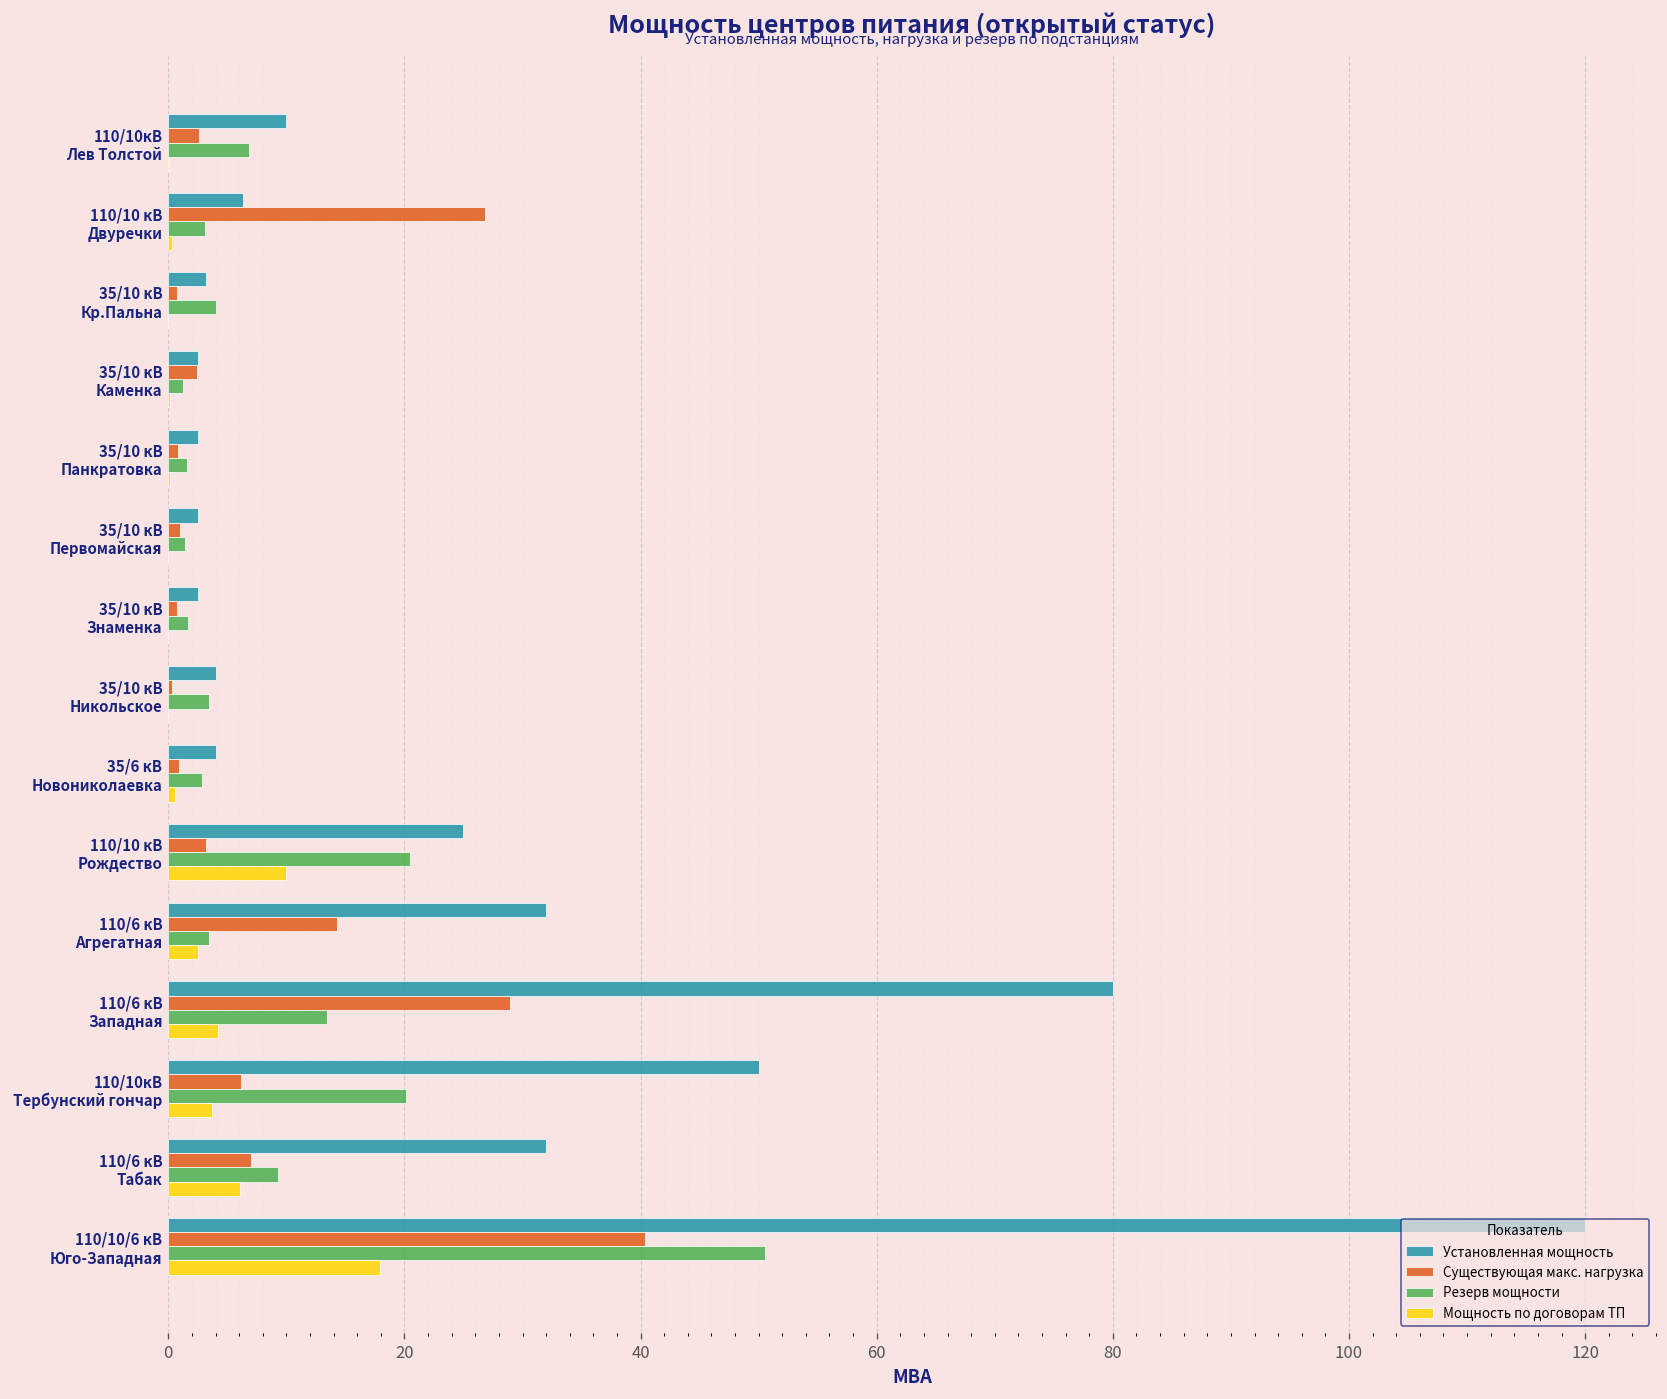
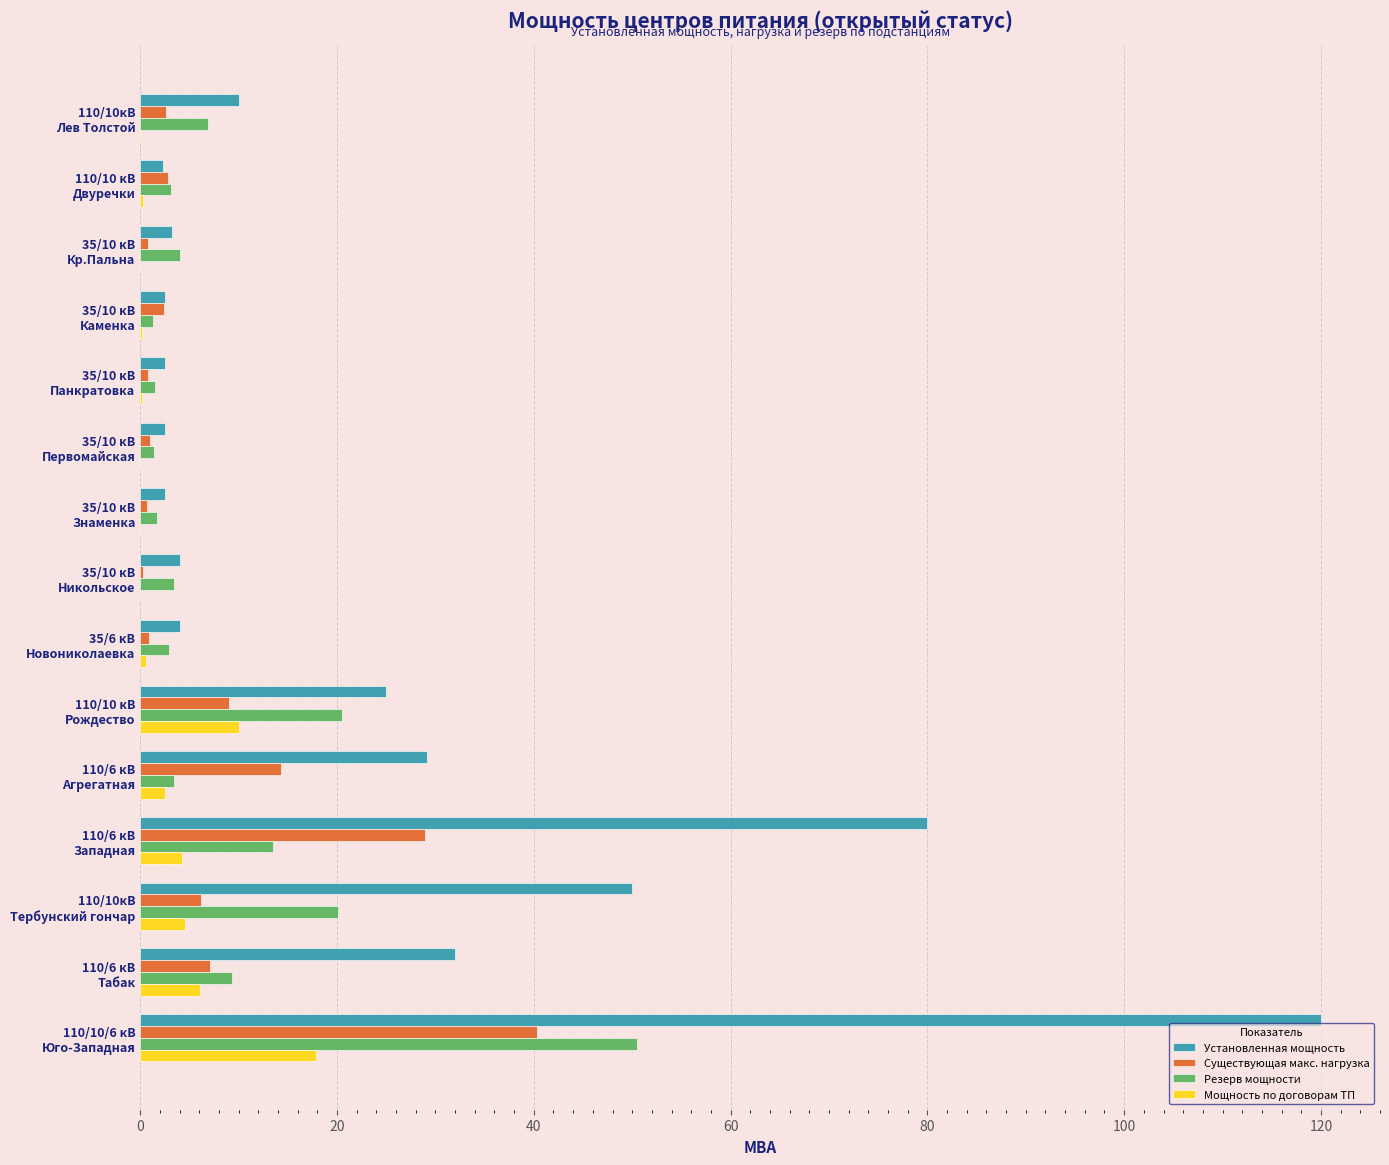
  {
    "Установленная мощность": {
      "110/10кВ Лев Толстой": 10,
-     "110/10 кВ Двуречки": 6,
+     "110/10 кВ Двуречки": 2,
      "35/10 кВ Кр.Пальна": 3,
      "35/10 кВ Каменка": 3,
      "35/10 кВ Панкратовка": 3,
      "35/10 кВ Первомайская": 3,
      "35/10 кВ Знаменка": 3,
      "35/10 кВ Никольское": 4,
      "35/6 кВ Новониколаевка": 4,
      "110/10 кВ Рождество": 25,
-     "110/6 кВ Агрегатная": 32,
+     "110/6 кВ Агрегатная": 29,
      "110/6 кВ Западная": 80,
      "110/10кВ Тербунский гончар": 50,
      "110/6 кВ Табак": 32,
      "110/10/6 кВ Юго-Западная": 120
    },
    "Существующая макс. нагрузка": {
      "110/10кВ Лев Толстой": 3,
-     "110/10 кВ Двуречки": 27,
+     "110/10 кВ Двуречки": 3,
      "35/10 кВ Кр.Пальна": 1,
      "35/10 кВ Каменка": 2,
      "35/10 кВ Панкратовка": 1,
      "35/10 кВ Первомайская": 1,
      "35/10 кВ Знаменка": 1,
      "35/10 кВ Никольское": 0,
      "35/6 кВ Новониколаевка": 1,
-     "110/10 кВ Рождество": 3,
+     "110/10 кВ Рождество": 9,
      "110/6 кВ Агрегатная": 14,
      "110/6 кВ Западная": 29,
      "110/10кВ Тербунский гончар": 6,
      "110/6 кВ Табак": 7,
      "110/10/6 кВ Юго-Западная": 40
    },
    "Резерв мощности": {
      "110/10кВ Лев Толстой": 7,
      "110/10 кВ Двуречки": 3,
      "35/10 кВ Кр.Пальна": 4,
      "35/10 кВ Каменка": 1,
      "35/10 кВ Панкратовка": 2,
      "35/10 кВ Первомайская": 1,
      "35/10 кВ Знаменка": 2,
      "35/10 кВ Никольское": 3,
      "35/6 кВ Новониколаевка": 3,
      "110/10 кВ Рождество": 20,
      "110/6 кВ Агрегатная": 3,
      "110/6 кВ Западная": 13,
      "110/10кВ Тербунский гончар": 20,
      "110/6 кВ Табак": 9,
      "110/10/6 кВ Юго-Западная": 50
    },
    "Мощность по договорам ТП": {
      "110/10 кВ Двуречки": 0,
      "35/10 кВ Кр.Пальна": 0,
      "35/10 кВ Первомайская": 0,
      "35/10 кВ Знаменка": 0,
      "35/10 кВ Никольское": 0,
      "35/6 кВ Новониколаевка": 1,
      "110/10 кВ Рождество": 10,
      "110/6 кВ Агрегатная": 3,
      "110/6 кВ Западная": 4,
-     "110/10кВ Тербунский гончар": 4,
+     "110/10кВ Тербунский гончар": 5,
      "110/6 кВ Табак": 6,
      "110/10/6 кВ Юго-Западная": 18
    }
  }
